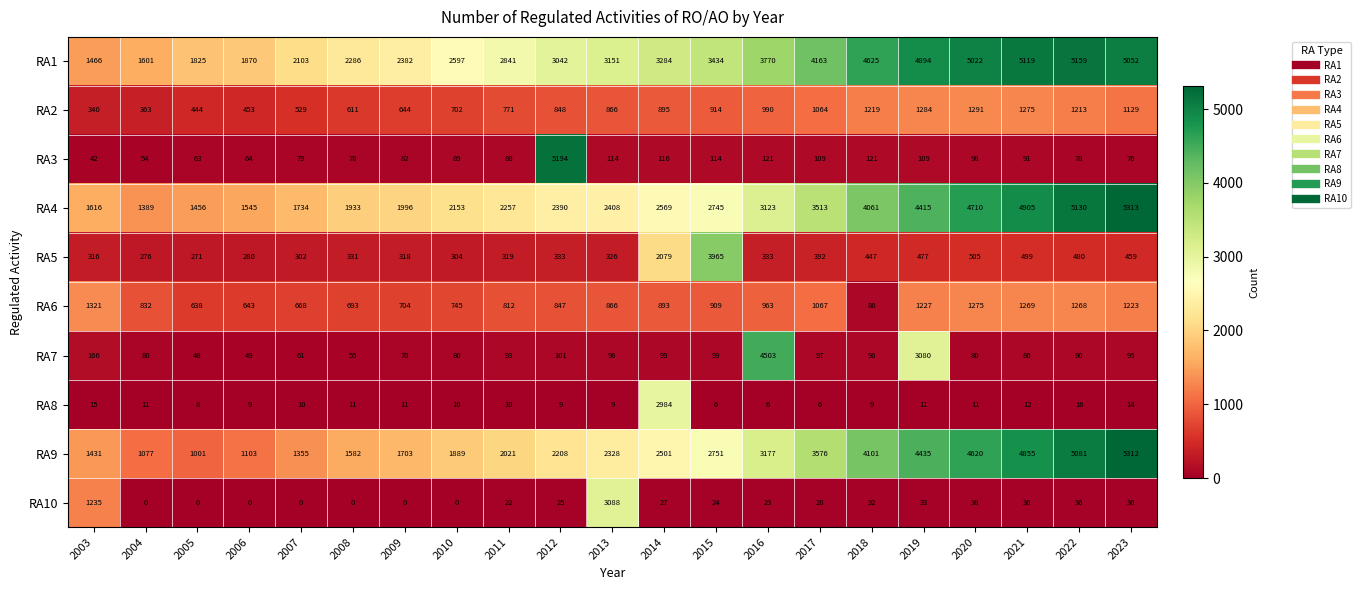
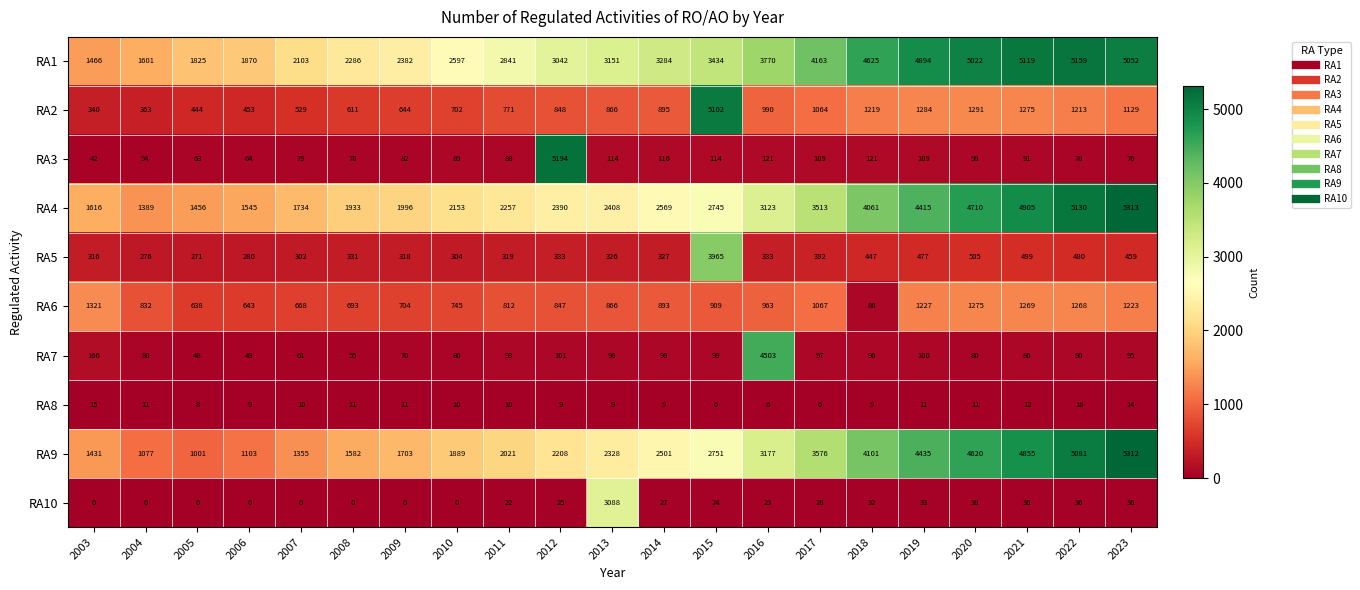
  {
    "RA2": {
      "2003": 340,
      "2004": 363,
      "2005": 444,
      "2006": 453,
      "2007": 529,
      "2008": 611,
      "2009": 644,
      "2010": 702,
      "2011": 771,
      "2012": 848,
      "2013": 866,
      "2014": 895,
-     "2015": 914,
+     "2015": 5102,
      "2016": 990,
      "2017": 1064,
      "2018": 1219,
      "2019": 1284,
      "2020": 1291,
      "2021": 1275,
      "2022": 1213,
      "2023": 1129
    },
    "RA5": {
      "2003": 316,
      "2004": 276,
      "2005": 271,
      "2006": 280,
      "2007": 302,
      "2008": 331,
      "2009": 318,
      "2010": 304,
      "2011": 319,
      "2012": 333,
      "2013": 326,
-     "2014": 2079,
+     "2014": 327,
      "2015": 3965,
      "2016": 333,
      "2017": 392,
      "2018": 447,
      "2019": 477,
      "2020": 505,
      "2021": 499,
      "2022": 480,
      "2023": 459
    },
    "RA7": {
      "2003": 166,
      "2004": 80,
      "2005": 48,
      "2006": 49,
      "2007": 61,
      "2008": 55,
      "2009": 70,
      "2010": 80,
      "2011": 93,
      "2012": 101,
      "2013": 96,
      "2014": 99,
      "2015": 99,
      "2016": 4503,
      "2017": 97,
      "2018": 96,
-     "2019": 3080,
+     "2019": 100,
      "2020": 80,
      "2021": 86,
      "2022": 90,
      "2023": 95
    },
    "RA8": {
      "2003": 15,
      "2004": 11,
      "2005": 8,
      "2006": 9,
      "2007": 10,
      "2008": 11,
      "2009": 11,
      "2010": 10,
      "2011": 10,
      "2012": 9,
      "2013": 9,
-     "2014": 2984,
+     "2014": 9,
      "2015": 6,
      "2016": 6,
      "2017": 6,
      "2018": 9,
      "2019": 11,
      "2020": 11,
      "2021": 12,
      "2022": 16,
      "2023": 14
    },
    "RA10": {
-     "2003": 1235,
+     "2003": 0,
      "2004": 0,
      "2005": 0,
      "2006": 0,
      "2007": 0,
      "2008": 0,
      "2009": 0,
      "2010": 0,
      "2011": 22,
      "2012": 25,
      "2013": 3088,
      "2014": 27,
      "2015": 24,
      "2016": 23,
      "2017": 28,
      "2018": 32,
      "2019": 33,
      "2020": 38,
      "2021": 36,
      "2022": 36,
      "2023": 36
    }
  }
